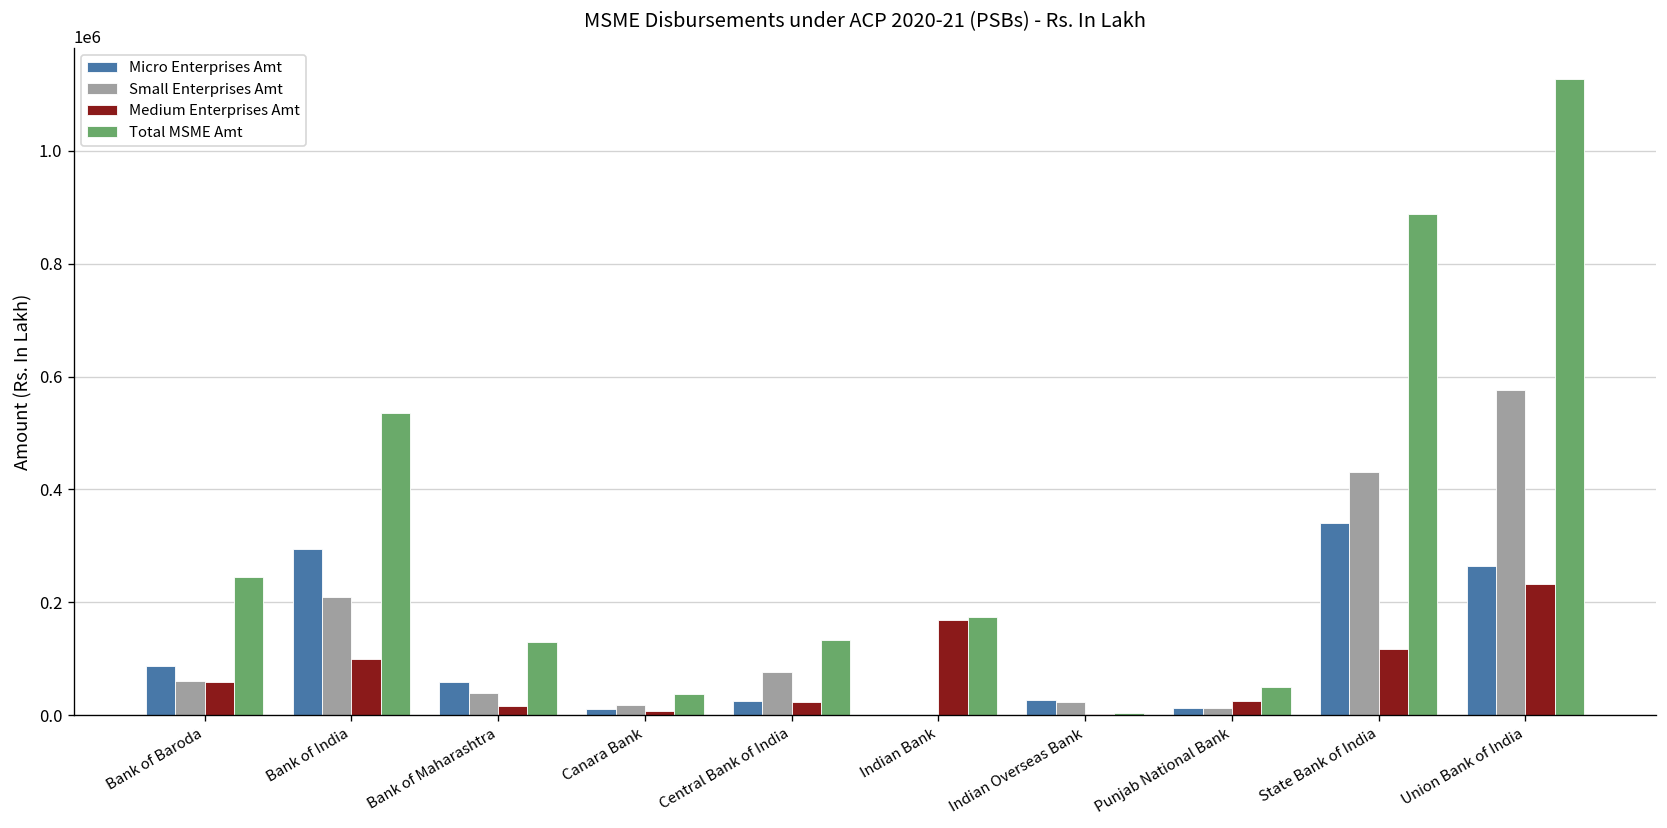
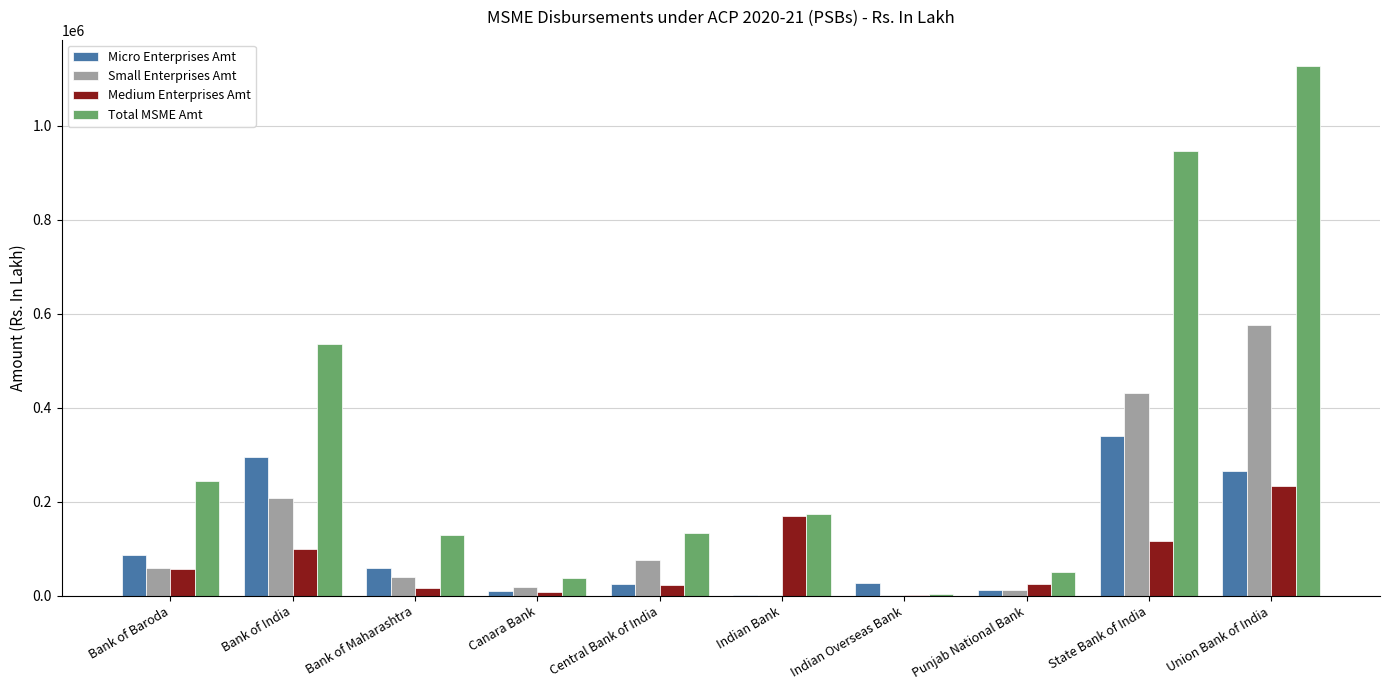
  {
    "Micro Enterprises Amt": {
      "Bank of Baroda": 90000,
      "Bank of India": 290000,
      "Bank of Maharashtra": 60000,
      "Canara Bank": 10000,
      "Central Bank of India": 20000,
      "Indian Overseas Bank": 30000,
      "Punjab National Bank": 10000,
      "State Bank of India": 340000,
      "Union Bank of India": 270000
    },
    "Small Enterprises Amt": {
      "Bank of Baroda": 60000,
      "Bank of India": 210000,
      "Bank of Maharashtra": 40000,
      "Canara Bank": 20000,
      "Central Bank of India": 80000,
-     "Indian Overseas Bank": 20000,
+     "Indian Overseas Bank": 0,
      "Punjab National Bank": 10000,
      "State Bank of India": 430000,
      "Union Bank of India": 580000
    },
    "Medium Enterprises Amt": {
      "Bank of Baroda": 60000,
      "Bank of India": 100000,
      "Bank of Maharashtra": 20000,
      "Canara Bank": 10000,
      "Central Bank of India": 20000,
      "Indian Bank": 170000,
      "Punjab National Bank": 20000,
      "State Bank of India": 120000,
      "Union Bank of India": 230000
    },
    "Total MSME Amt": {
      "Bank of Baroda": 250000,
      "Bank of India": 540000,
      "Bank of Maharashtra": 130000,
      "Canara Bank": 40000,
      "Central Bank of India": 130000,
      "Indian Bank": 170000,
      "Punjab National Bank": 50000,
-     "State Bank of India": 890000,
+     "State Bank of India": 950000,
      "Union Bank of India": 1130000
    }
  }
